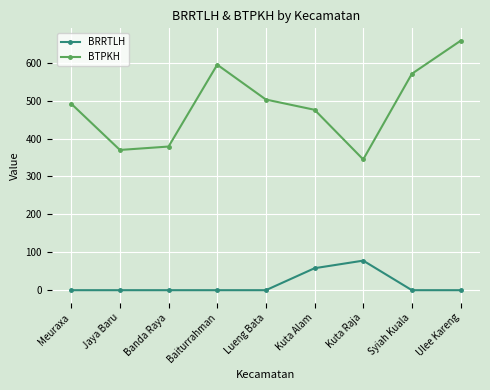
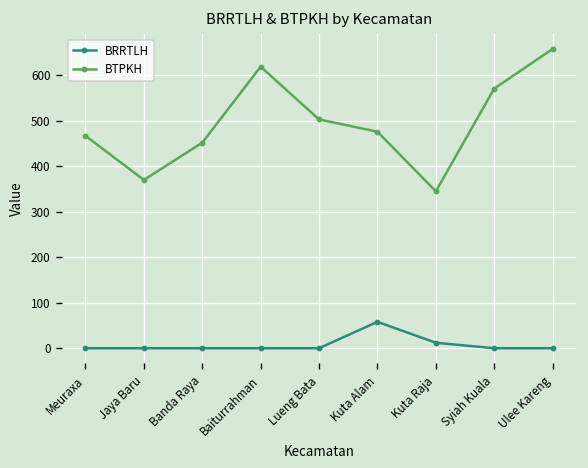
  {
    "BRRTLH": {
      "Meuraxa": 0,
      "Jaya Baru": 0,
      "Banda Raya": 0,
      "Baiturrahman": 0,
      "Lueng Bata": 0,
      "Kuta Alam": 60,
-     "Kuta Raja": 80,
+     "Kuta Raja": 10,
      "Syiah Kuala": 0,
      "Ulee Kareng": 0
    },
    "BTPKH": {
-     "Meuraxa": 490,
+     "Meuraxa": 470,
      "Jaya Baru": 370,
-     "Banda Raya": 380,
-     "Baiturrahman": 600,
+     "Banda Raya": 450,
+     "Baiturrahman": 620,
      "Lueng Bata": 500,
      "Kuta Alam": 480,
      "Kuta Raja": 350,
      "Syiah Kuala": 570,
      "Ulee Kareng": 660
    }
  }
